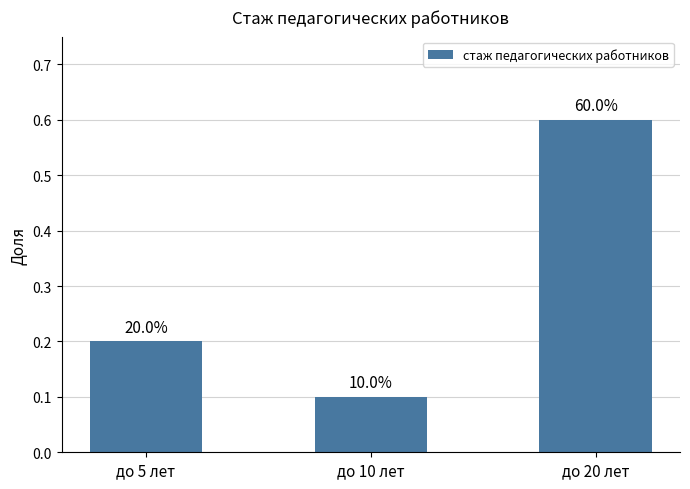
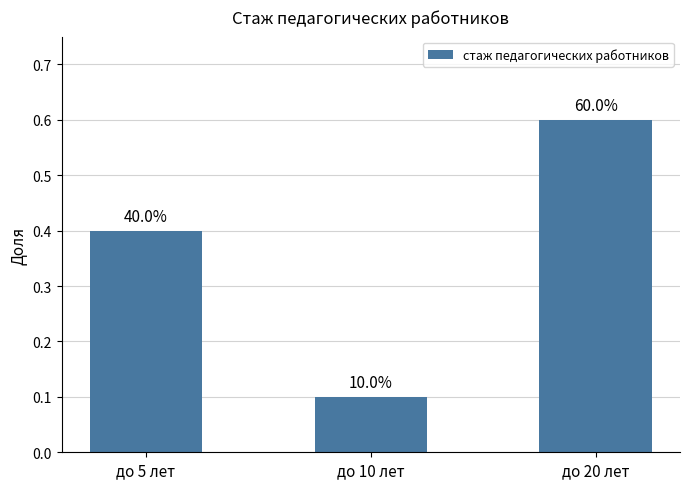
  {
-   "до 5 лет": "20.0%",
+   "до 5 лет": "40.0%",
    "до 10 лет": "10.0%",
    "до 20 лет": "60.0%"
  }
